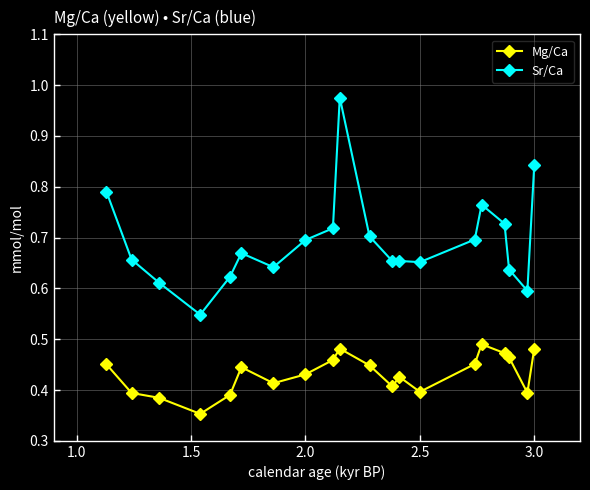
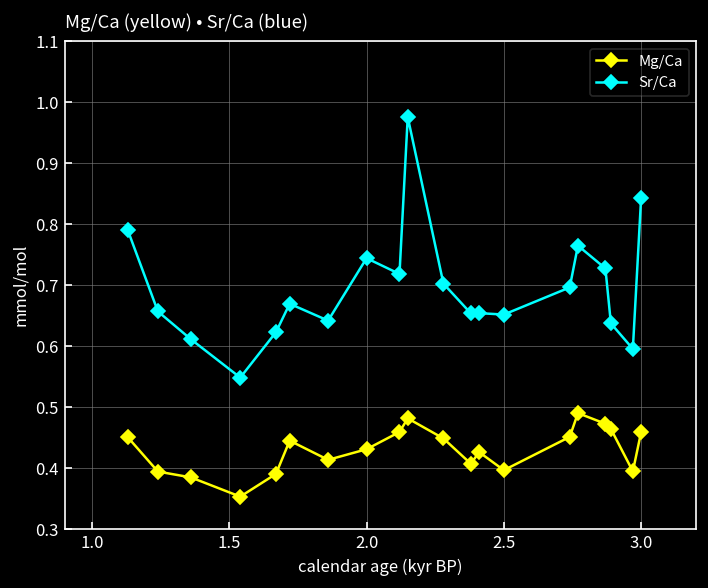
  {
    "Mg/Ca": {
      "2.0": 0.43,
      "2.5": 0.40,
-     "3.0": 0.48
+     "3.0": 0.46
    },
    "Sr/Ca": {
-     "2.0": 0.70,
+     "2.0": 0.74,
      "2.5": 0.65,
      "3.0": 0.84
    }
  }
